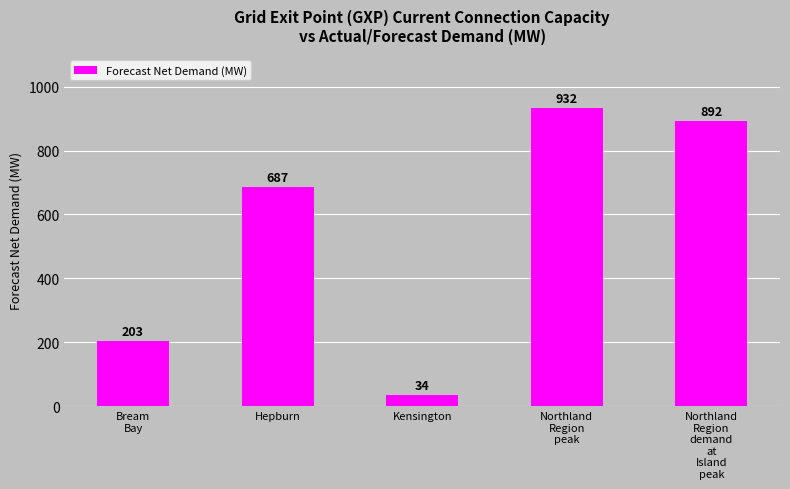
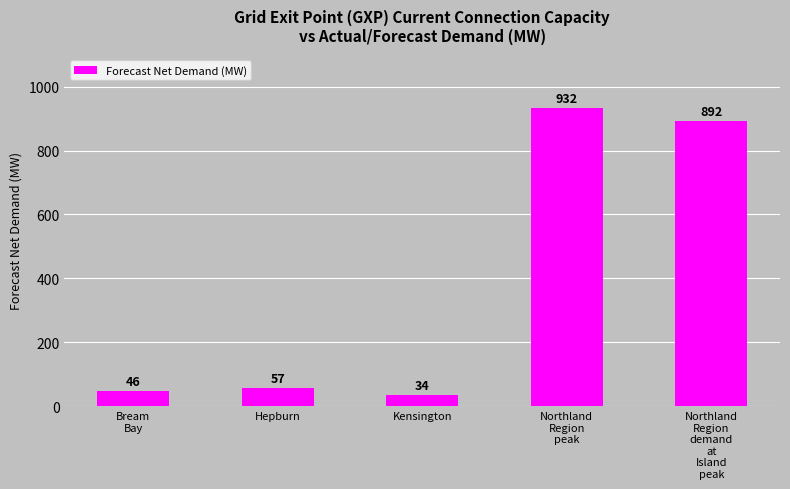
  {
-   "Bream Bay": 203,
-   "Hepburn": 687,
+   "Bream Bay": 46,
+   "Hepburn": 57,
    "Kensington": 34,
    "Northland Region peak": 932,
    "Northland Region demand at Island peak": 892
  }
